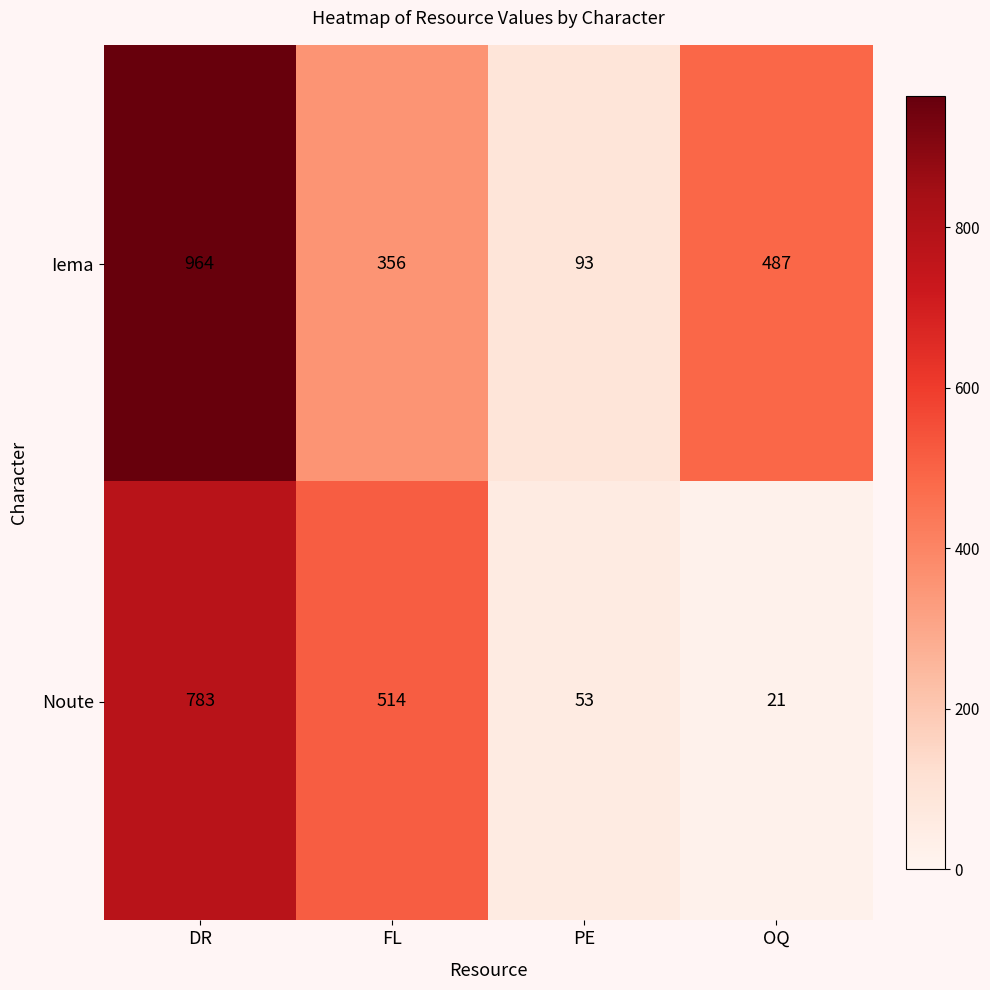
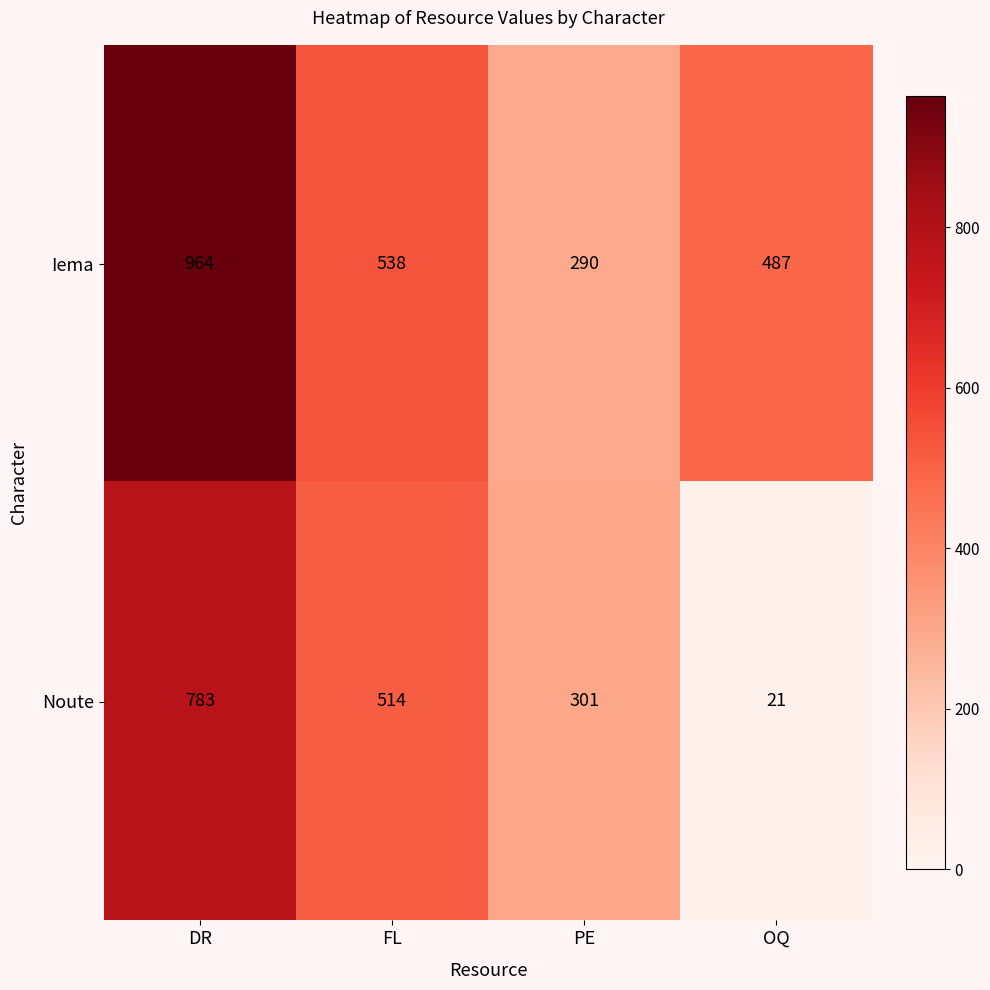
  {
    "Iema": {
      "DR": 964,
-     "FL": 356,
-     "PE": 93,
+     "FL": 538,
+     "PE": 290,
      "OQ": 487
    },
    "Noute": {
      "DR": 783,
      "FL": 514,
-     "PE": 53,
+     "PE": 301,
      "OQ": 21
    }
  }
